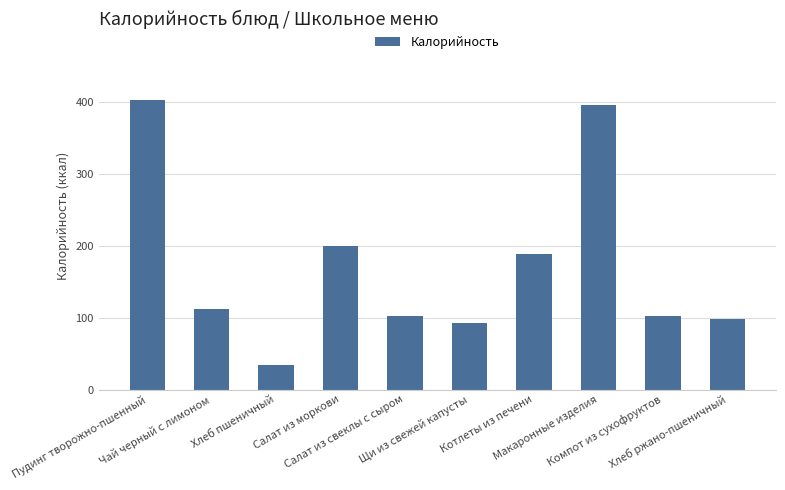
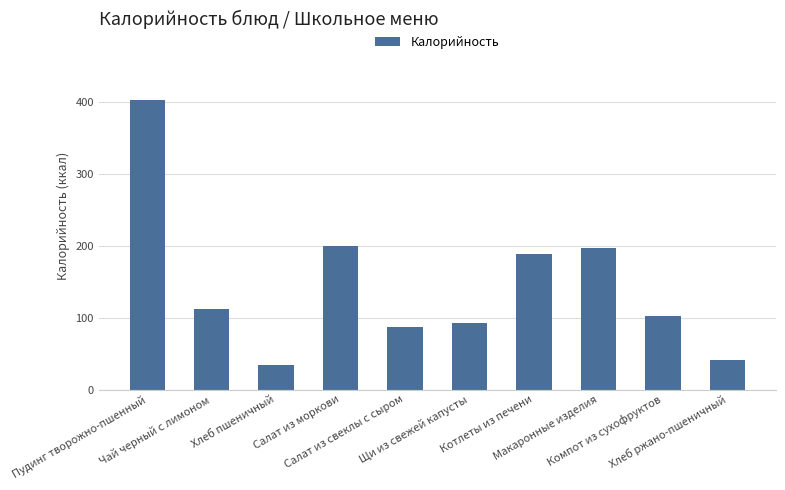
  {
    "Пудинг творожно-пшенный": 400,
    "Чай черный с лимоном": 110,
    "Хлеб пшеничный": 30,
    "Салат из моркови": 200,
-   "Салат из свеклы с сыром": 100,
+   "Салат из свеклы с сыром": 90,
    "Щи из свежей капусты": 90,
    "Котлеты из печени": 190,
-   "Макаронные изделия": 400,
+   "Макаронные изделия": 200,
    "Компот из сухофруктов": 100,
-   "Хлеб ржано-пшеничный": 100
+   "Хлеб ржано-пшеничный": 40
  }
